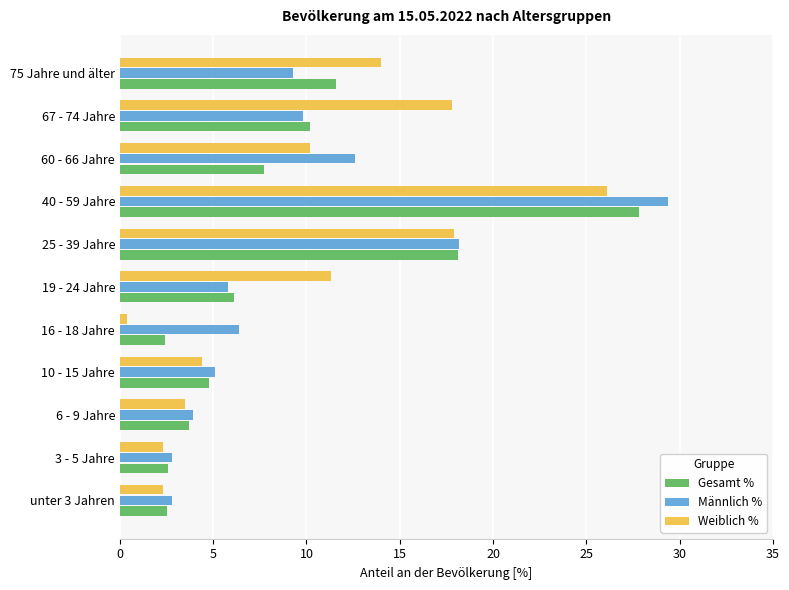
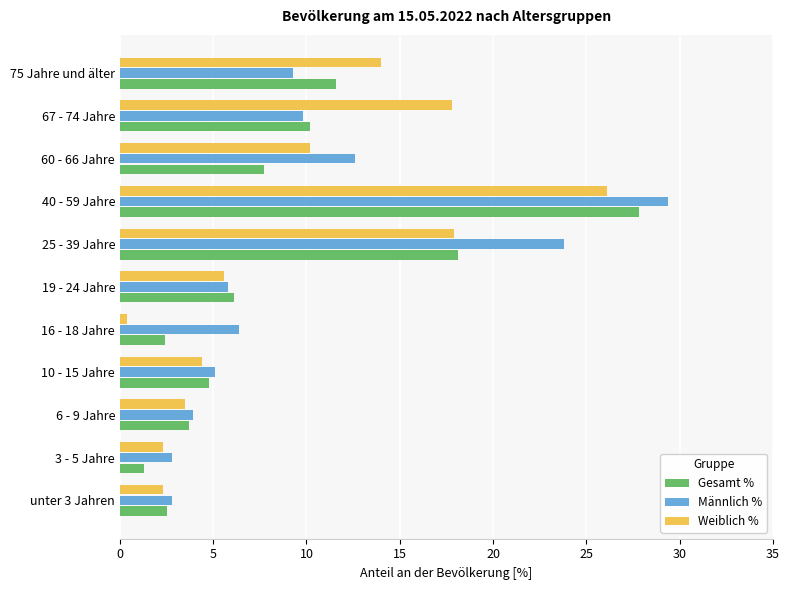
  {
    "Gesamt %": {
      "75 Jahre und älter": 11.6,
      "67 - 74 Jahre": 10.2,
      "60 - 66 Jahre": 7.7,
      "40 - 59 Jahre": 27.8,
      "25 - 39 Jahre": 18.1,
      "19 - 24 Jahre": 6.1,
      "16 - 18 Jahre": 2.4,
      "10 - 15 Jahre": 4.8,
      "6 - 9 Jahre": 3.7,
-     "3 - 5 Jahre": 2.6,
+     "3 - 5 Jahre": 1.3,
      "unter 3 Jahren": 2.5
    },
    "Männlich %": {
      "75 Jahre und älter": 9.3,
      "67 - 74 Jahre": 9.8,
      "60 - 66 Jahre": 12.6,
      "40 - 59 Jahre": 29.4,
-     "25 - 39 Jahre": 18.2,
+     "25 - 39 Jahre": 23.8,
      "19 - 24 Jahre": 5.8,
      "16 - 18 Jahre": 6.4,
      "10 - 15 Jahre": 5.1,
      "6 - 9 Jahre": 3.9,
      "3 - 5 Jahre": 2.8,
      "unter 3 Jahren": 2.8
    },
    "Weiblich %": {
      "75 Jahre und älter": 14.0,
      "67 - 74 Jahre": 17.8,
      "60 - 66 Jahre": 10.2,
      "40 - 59 Jahre": 26.1,
      "25 - 39 Jahre": 17.9,
-     "19 - 24 Jahre": 11.3,
+     "19 - 24 Jahre": 5.6,
      "16 - 18 Jahre": 0.4,
      "10 - 15 Jahre": 4.4,
      "6 - 9 Jahre": 3.5,
      "3 - 5 Jahre": 2.3,
      "unter 3 Jahren": 2.3
    }
  }
